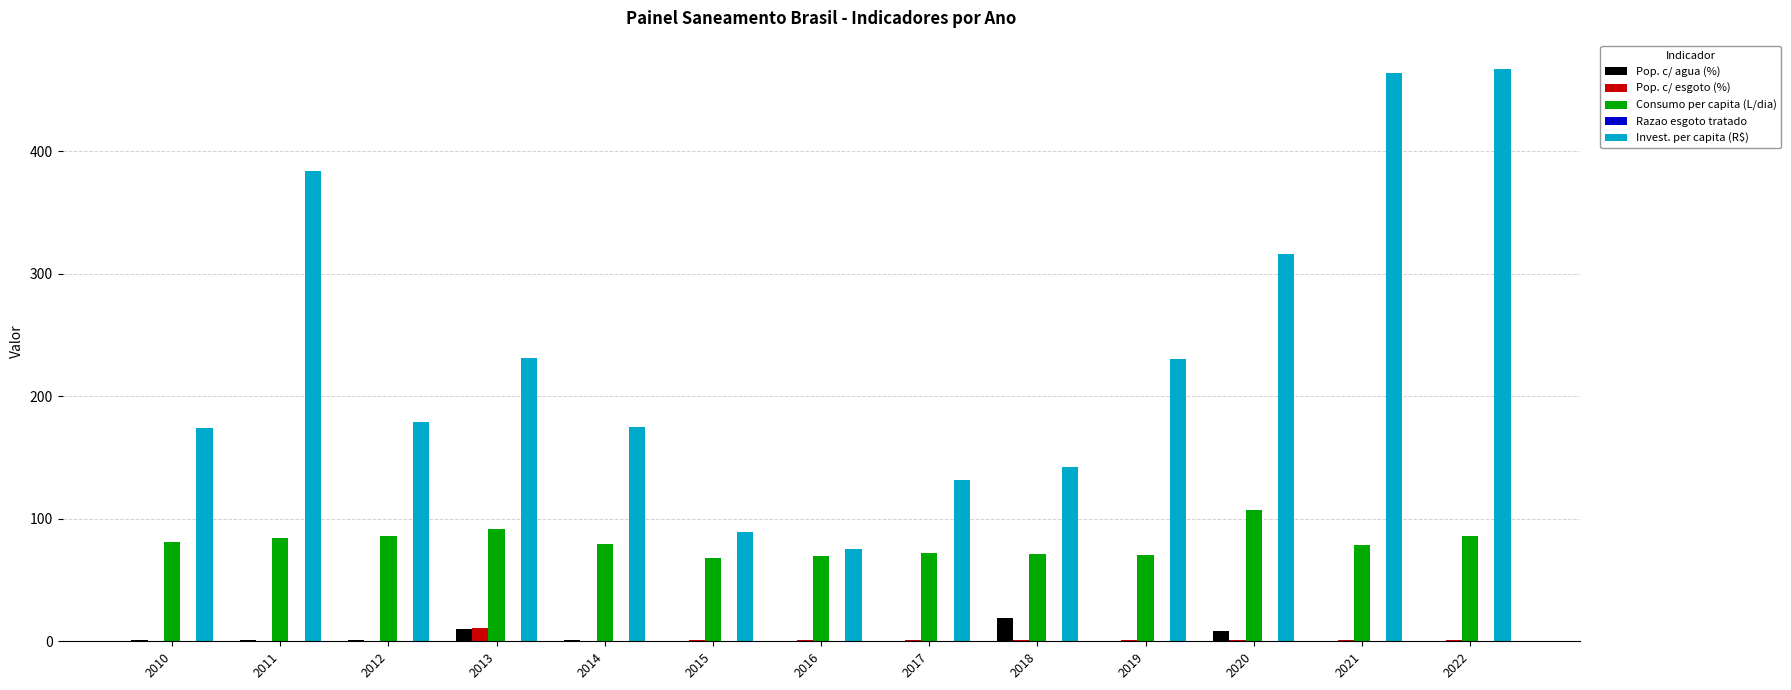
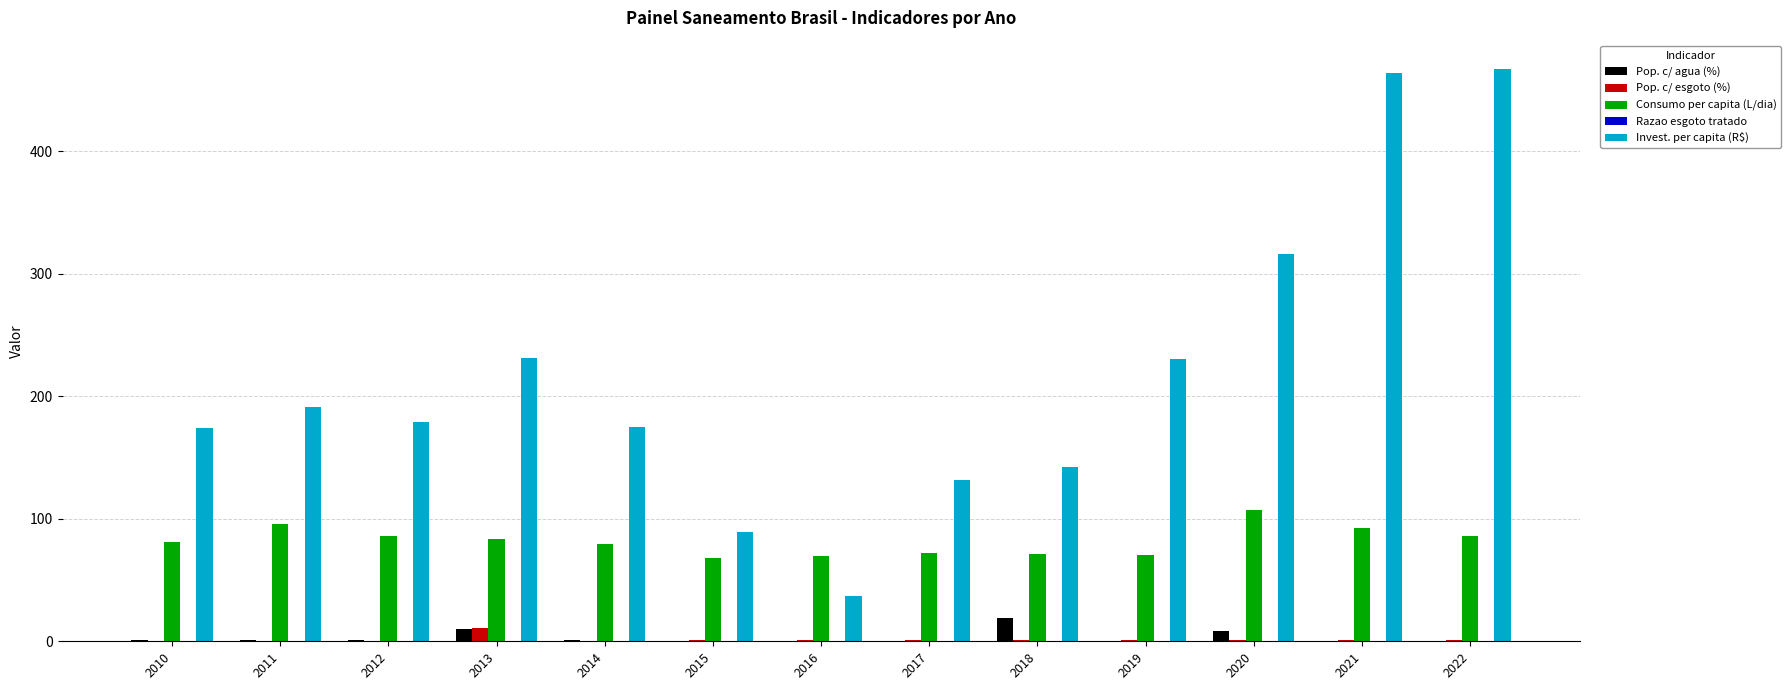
  {
    "Pop. c/ agua (%)": {
      "2013": 10,
      "2018": 19,
      "2020": 9
    },
    "Pop. c/ esgoto (%)": {
      "2013": 11
    },
    "Consumo per capita (L/dia)": {
      "2010": 81,
-     "2011": 84,
+     "2011": 96,
      "2012": 86,
-     "2013": 91,
+     "2013": 84,
      "2014": 79,
      "2015": 68,
      "2016": 70,
      "2017": 72,
      "2018": 71,
      "2019": 71,
      "2020": 107,
-     "2021": 79,
+     "2021": 93,
      "2022": 86
    },
    "Invest. per capita (R$)": {
      "2010": 174,
-     "2011": 384,
+     "2011": 191,
      "2012": 179,
      "2013": 231,
      "2014": 175,
      "2015": 89,
-     "2016": 75,
+     "2016": 37,
      "2017": 131,
      "2018": 142,
      "2019": 230,
      "2020": 316,
      "2021": 464,
      "2022": 467
    }
  }
